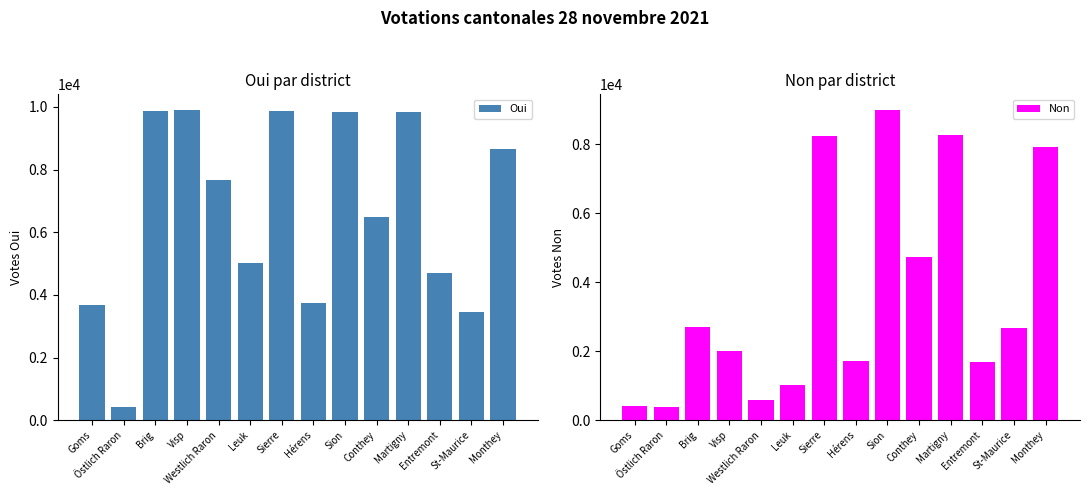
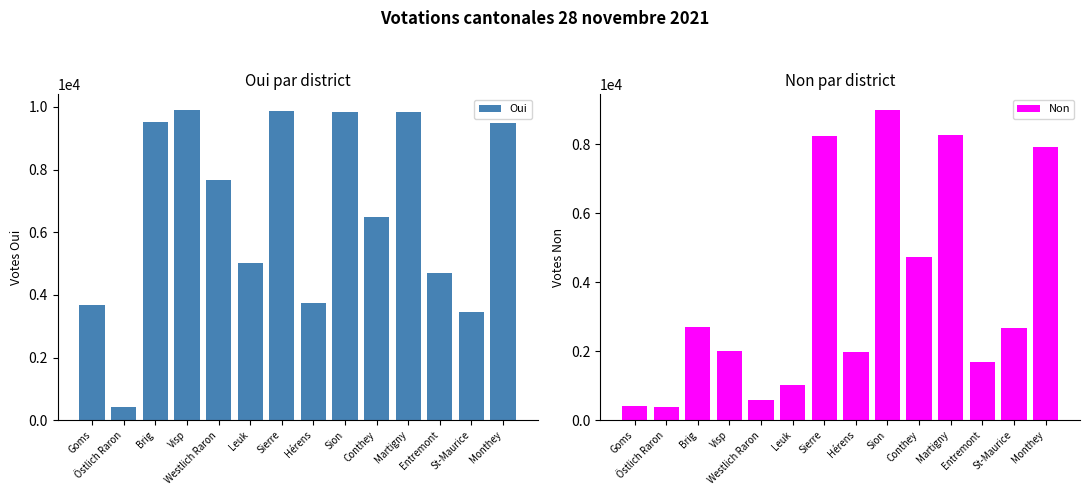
  {
    "Oui par district": {
      "Goms": 3700,
      "Östlich Raron": 400,
-     "Brig": 9900,
+     "Brig": 9500,
      "Visp": 9900,
      "Westlich Raron": 7700,
      "Leuk": 5000,
      "Sierre": 9900,
      "Hérens": 3700,
      "Sion": 9800,
      "Conthey": 6500,
      "Martigny": 9800,
      "Entremont": 4700,
      "St-Maurice": 3400,
-     "Monthey": 8700
+     "Monthey": 9500
    },
    "Non par district": {
      "Goms": 400,
      "Östlich Raron": 400,
      "Brig": 2700,
      "Visp": 2000,
      "Westlich Raron": 600,
      "Leuk": 1000,
      "Sierre": 8200,
-     "Hérens": 1700,
+     "Hérens": 2000,
      "Sion": 9000,
      "Conthey": 4700,
      "Martigny": 8300,
      "Entremont": 1700,
      "St-Maurice": 2700,
      "Monthey": 7900
    }
  }
